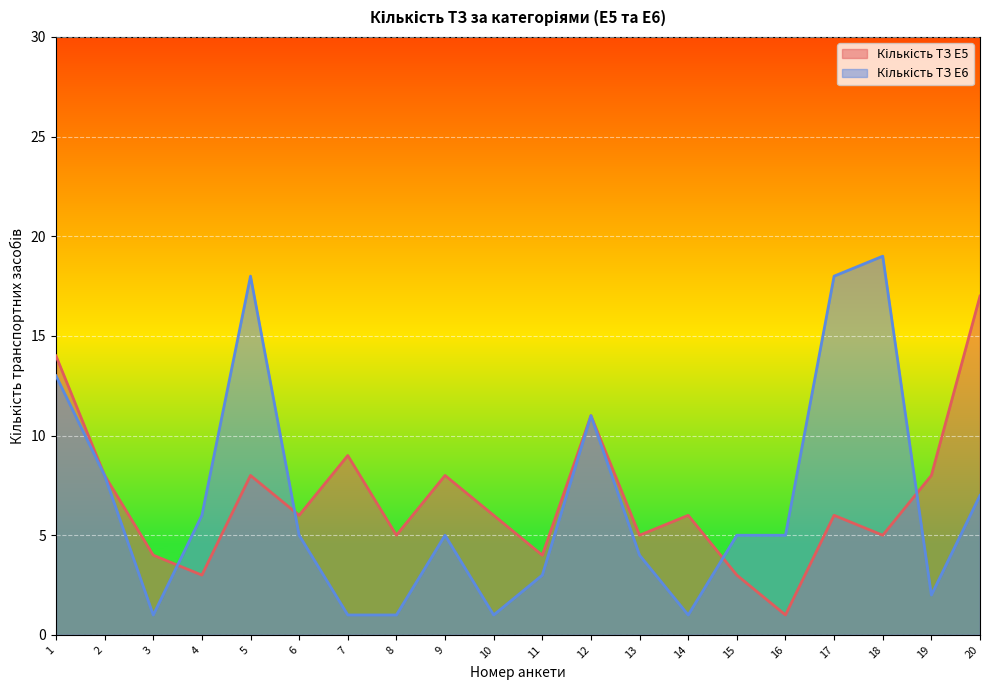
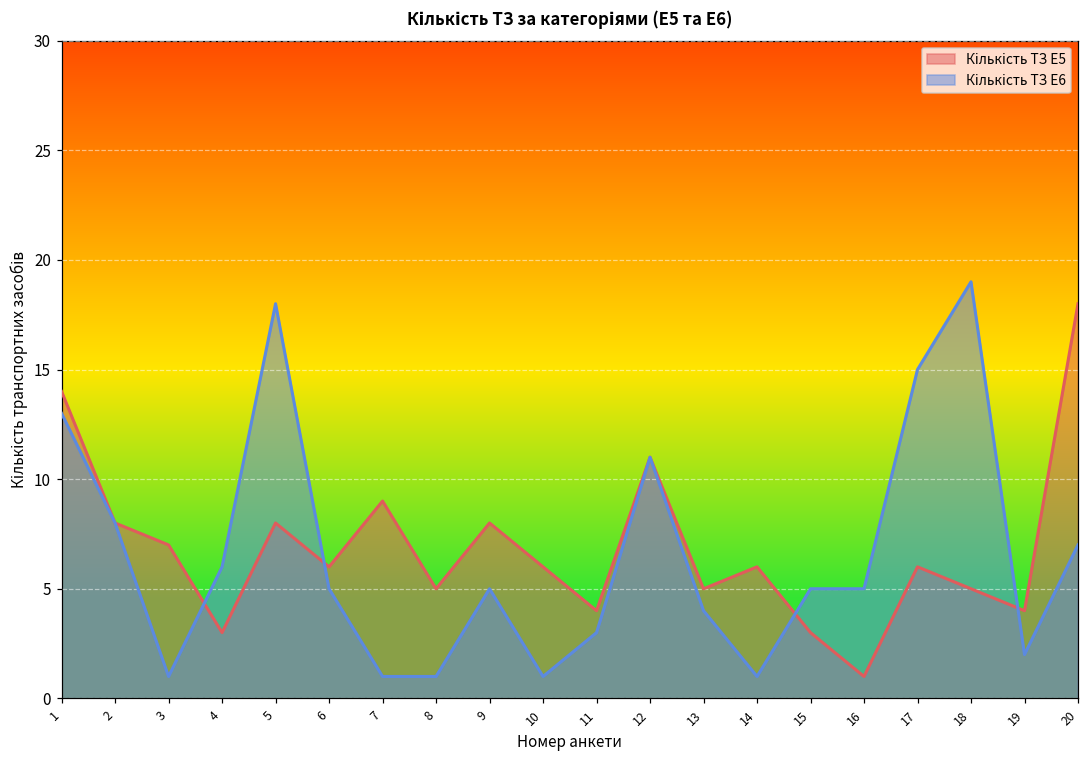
  {
    "Кількість ТЗ E5": {
      "1": 14,
-     "3": 4,
+     "3": 7,
      "4": 3,
      "5": 8,
      "6": 6,
      "7": 9,
      "8": 5,
      "9": 8,
      "10": 6,
      "11": 4,
      "13": 5,
      "14": 6,
      "15": 3,
      "16": 1,
      "17": 6,
      "18": 5,
-     "19": 8,
-     "20": 17
+     "19": 4,
+     "20": 18
    },
    "Кількість ТЗ E6": {
      "1": 13,
      "3": 1,
      "4": 6,
      "5": 18,
      "6": 5,
      "7": 1,
      "8": 1,
      "9": 5,
      "10": 1,
      "11": 3,
      "13": 4,
      "14": 1,
      "15": 5,
      "16": 5,
-     "17": 18,
+     "17": 15,
      "18": 19,
      "19": 2,
      "20": 7
    }
  }
